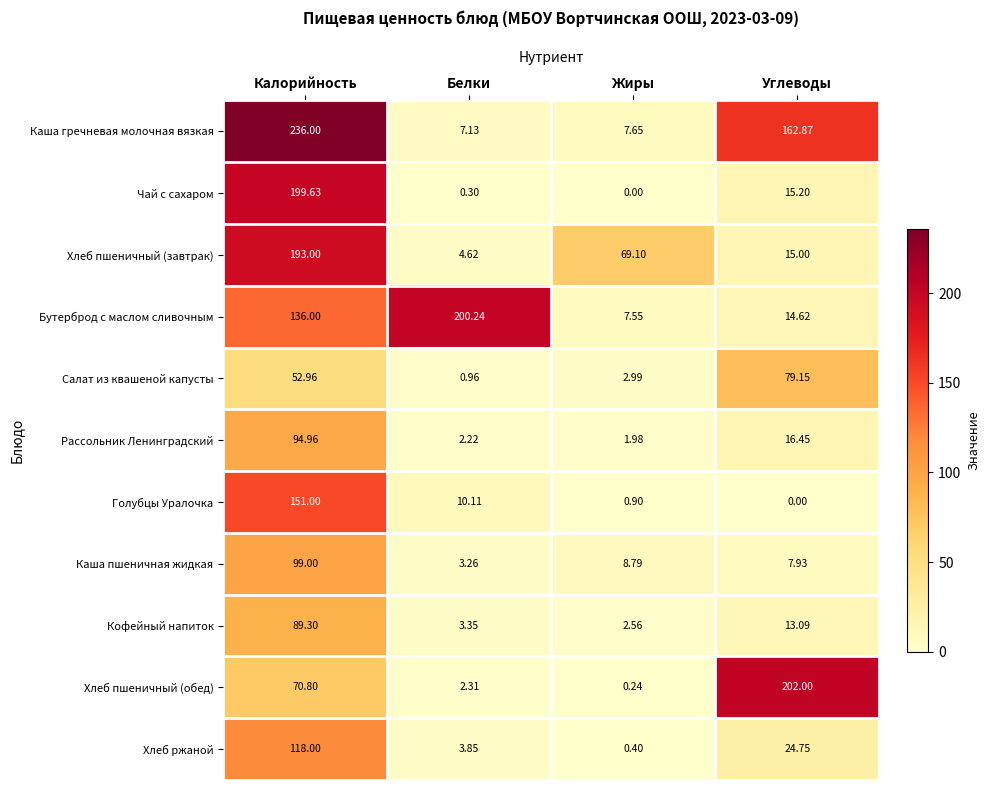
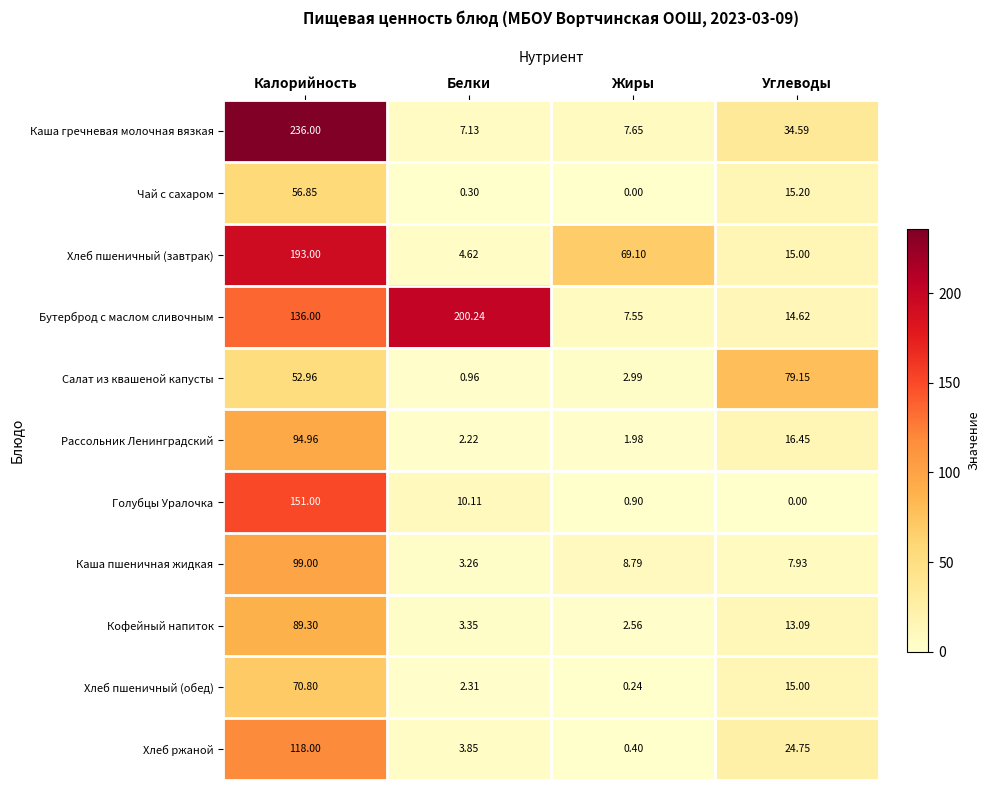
  {
    "Каша гречневая молочная вязкая": {
      "Калорийность": 236.00,
      "Белки": 7.13,
      "Жиры": 7.65,
-     "Углеводы": 162.87
+     "Углеводы": 34.59
    },
    "Чай с сахаром": {
-     "Калорийность": 199.63,
+     "Калорийность": 56.85,
      "Белки": 0.30,
      "Жиры": 0.00,
      "Углеводы": 15.20
    },
    "Хлеб пшеничный (завтрак)": {
      "Калорийность": 193.00,
      "Белки": 4.62,
      "Жиры": 69.10,
      "Углеводы": 15.00
    },
    "Бутерброд с маслом сливочным": {
      "Калорийность": 136.00,
      "Белки": 200.24,
      "Жиры": 7.55,
      "Углеводы": 14.62
    },
    "Салат из квашеной капусты": {
      "Калорийность": 52.96,
      "Белки": 0.96,
      "Жиры": 2.99,
      "Углеводы": 79.15
    },
    "Рассольник Ленинградский": {
      "Калорийность": 94.96,
      "Белки": 2.22,
      "Жиры": 1.98,
      "Углеводы": 16.45
    },
    "Голубцы Уралочка": {
      "Калорийность": 151.00,
      "Белки": 10.11,
      "Жиры": 0.90,
      "Углеводы": 0.00
    },
    "Каша пшеничная жидкая": {
      "Калорийность": 99.00,
      "Белки": 3.26,
      "Жиры": 8.79,
      "Углеводы": 7.93
    },
    "Кофейный напиток": {
      "Калорийность": 89.30,
      "Белки": 3.35,
      "Жиры": 2.56,
      "Углеводы": 13.09
    },
    "Хлеб пшеничный (обед)": {
      "Калорийность": 70.80,
      "Белки": 2.31,
      "Жиры": 0.24,
-     "Углеводы": 202.00
+     "Углеводы": 15.00
    },
    "Хлеб ржаной": {
      "Калорийность": 118.00,
      "Белки": 3.85,
      "Жиры": 0.40,
      "Углеводы": 24.75
    }
  }
